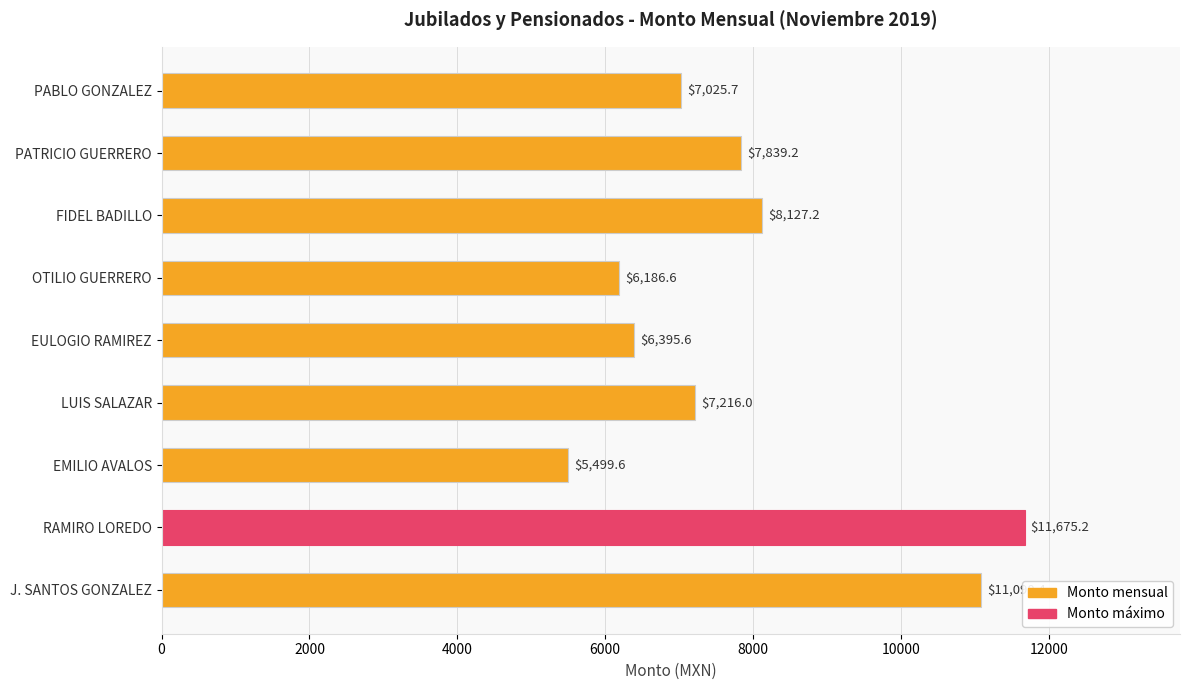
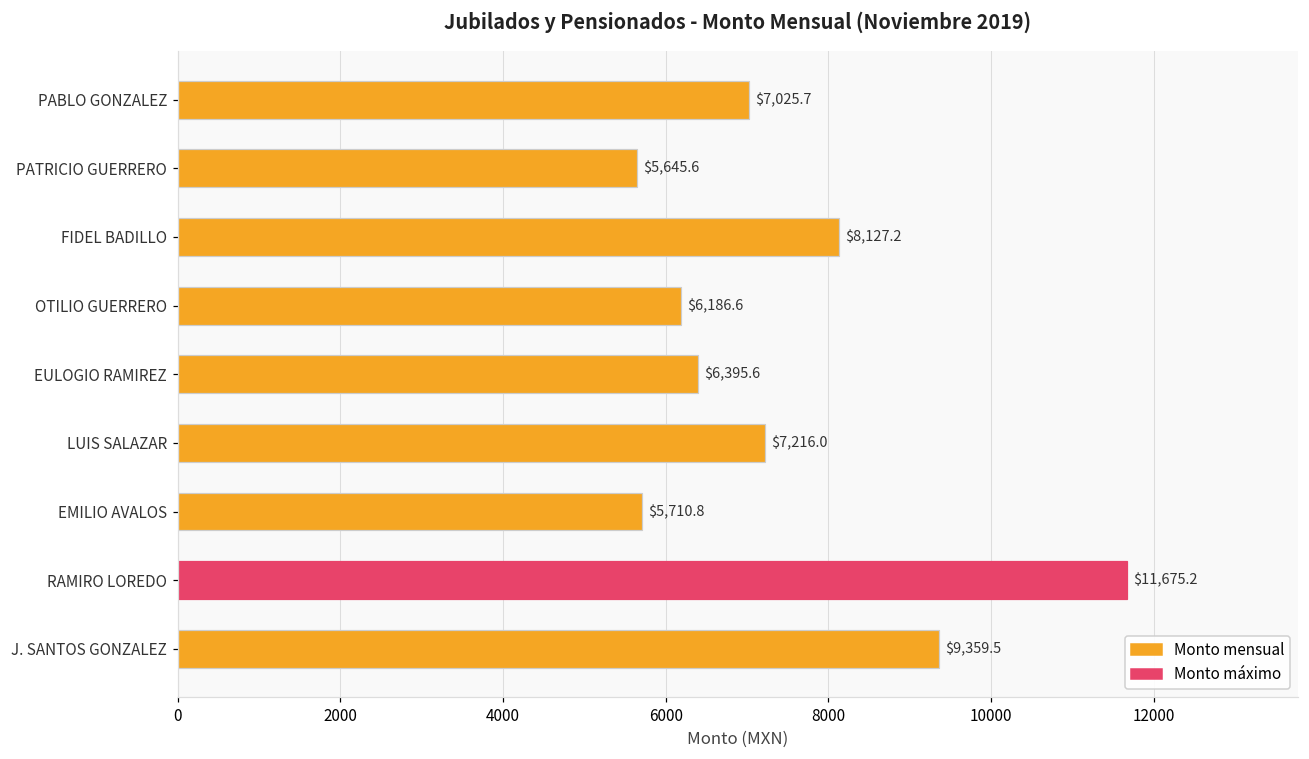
  {
    "PABLO GONZALEZ": "$7,025.7",
-   "PATRICIO GUERRERO": "$7,839.2",
+   "PATRICIO GUERRERO": "$5,645.6",
    "FIDEL BADILLO": "$8,127.2",
    "OTILIO GUERRERO": "$6,186.6",
    "EULOGIO RAMIREZ": "$6,395.6",
    "LUIS SALAZAR": "$7,216.0",
-   "EMILIO AVALOS": "$5,499.6",
+   "EMILIO AVALOS": "$5,710.8",
    "RAMIRO LOREDO": "$11,675.2",
-   "J. SANTOS GONZALEZ": "11100"
+   "J. SANTOS GONZALEZ": "9400"
  }
